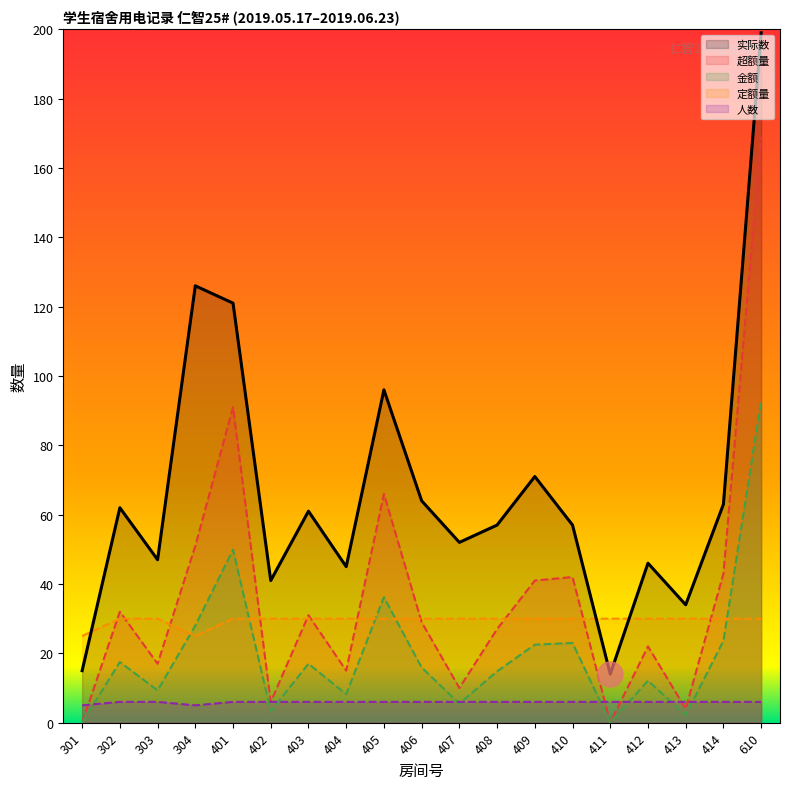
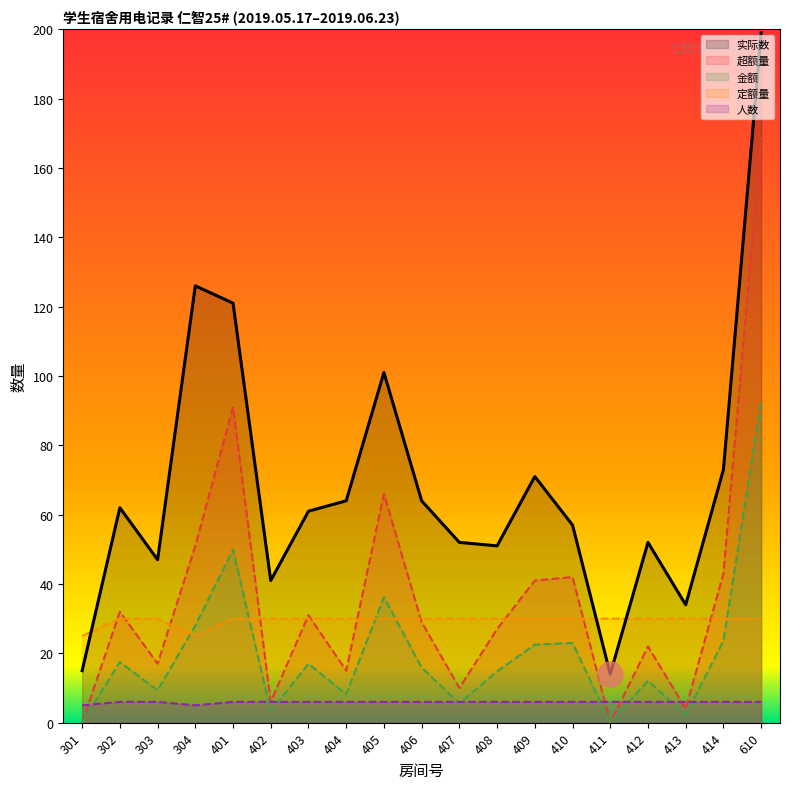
  {
    "实际数": {
      "301": 15,
      "302": 62,
      "303": 47,
      "304": 126,
      "401": 121,
      "402": 41,
      "403": 61,
-     "404": 45,
-     "405": 96,
+     "404": 64,
+     "405": 101,
      "406": 64,
      "407": 52,
-     "408": 57,
+     "408": 51,
      "409": 71,
      "410": 57,
-     "412": 46,
+     "412": 52,
      "413": 34,
-     "414": 63,
+     "414": 73,
      "610": 199
    }
  }
